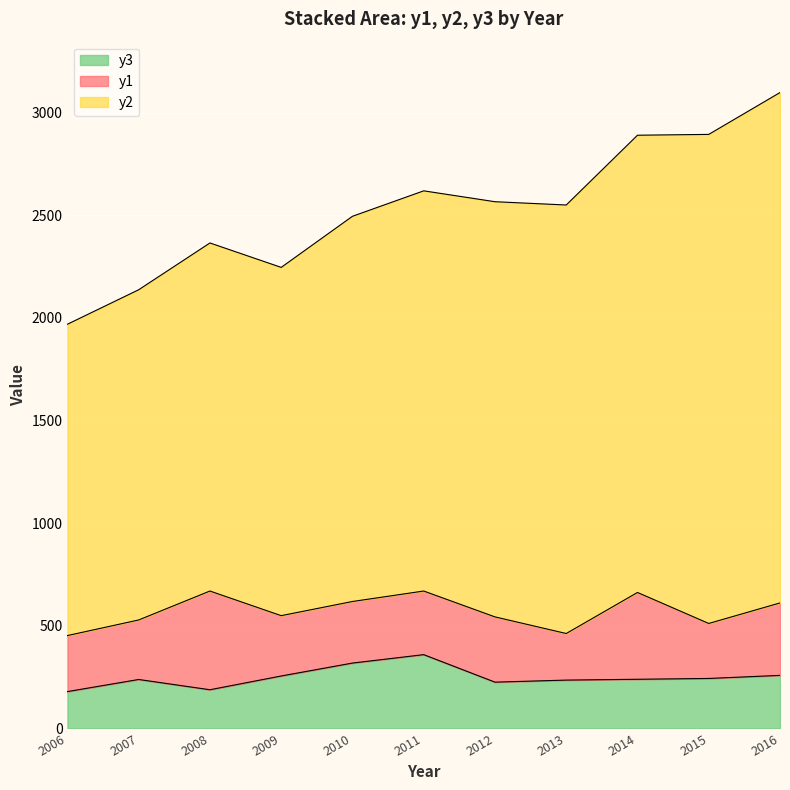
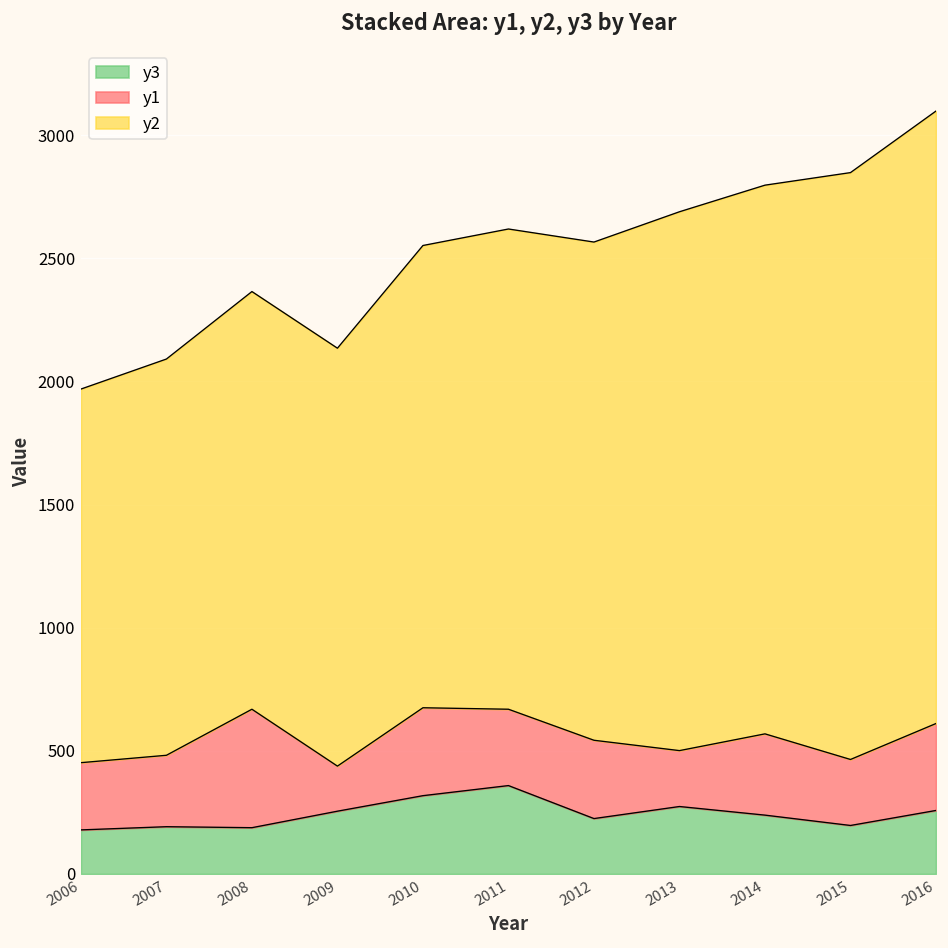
  {
    "y3": {
      "2006": 180,
-     "2007": 240,
+     "2007": 190,
      "2008": 190,
      "2009": 260,
      "2010": 320,
      "2011": 360,
      "2012": 230,
-     "2013": 240,
+     "2013": 270,
      "2014": 240,
-     "2015": 240,
+     "2015": 200,
      "2016": 260
    },
    "y1": {
      "2006": 270,
      "2007": 290,
      "2008": 480,
-     "2009": 290,
-     "2010": 300,
+     "2009": 180,
+     "2010": 360,
      "2011": 310,
      "2012": 320,
      "2013": 230,
-     "2014": 420,
+     "2014": 330,
      "2015": 270,
      "2016": 350
    },
    "y2": {
      "2006": 1520,
      "2007": 1610,
      "2008": 1700,
      "2009": 1700,
      "2010": 1880,
      "2011": 1950,
      "2012": 2020,
-     "2013": 2090,
+     "2013": 2190,
      "2014": 2230,
      "2015": 2380,
      "2016": 2490
    }
  }
